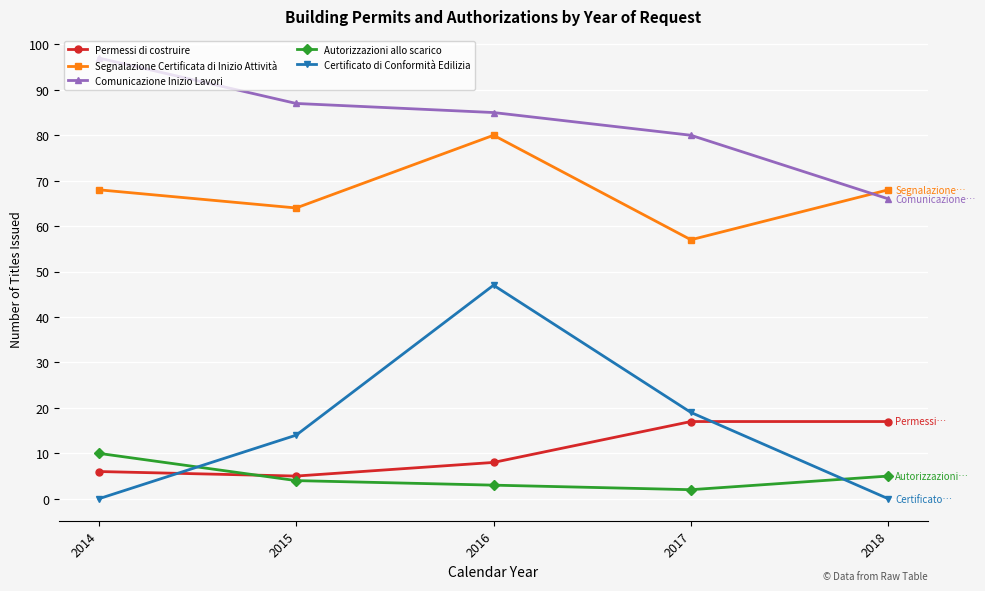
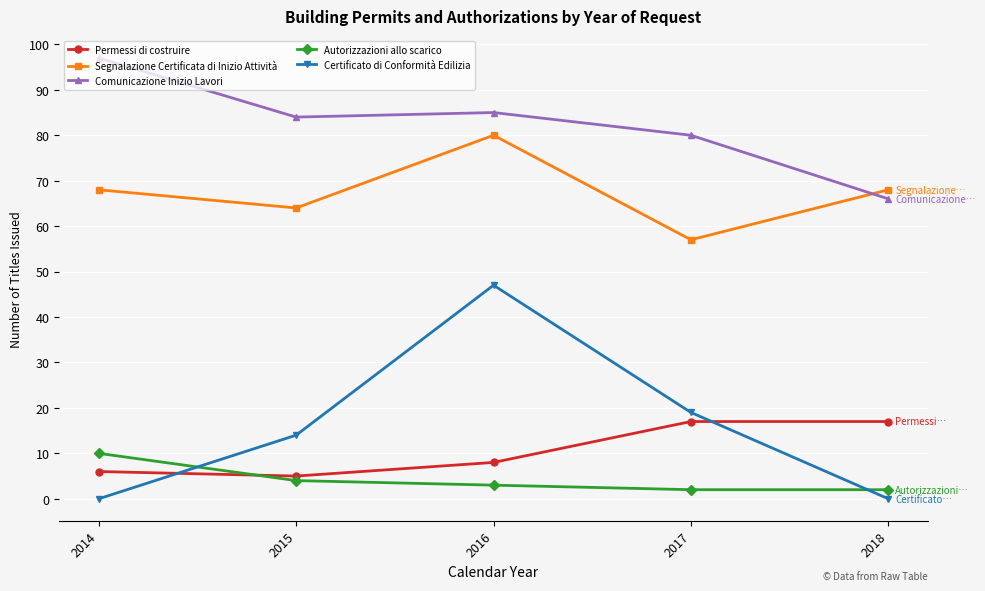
  {
    "Permessi di costruire": {
      "2014": 6,
      "2015": 5,
      "2016": 8,
      "2017": 17,
      "2018": 17
    },
    "Segnalazione Certificata di Inizio Attività": {
      "2014": 68,
      "2015": 64,
      "2016": 80,
      "2017": 57,
      "2018": 68
    },
    "Comunicazione Inizio Lavori": {
-     "2015": 87,
+     "2015": 84,
      "2016": 85,
      "2017": 80,
      "2018": 66
    },
    "Autorizzazioni allo scarico": {
      "2014": 10,
      "2015": 4,
      "2016": 3,
      "2017": 2,
-     "2018": 5
+     "2018": 2
    },
    "Certificato di Conformità Edilizia": {
      "2014": 0,
      "2015": 14,
      "2016": 47,
      "2017": 19,
      "2018": 0
    }
  }
